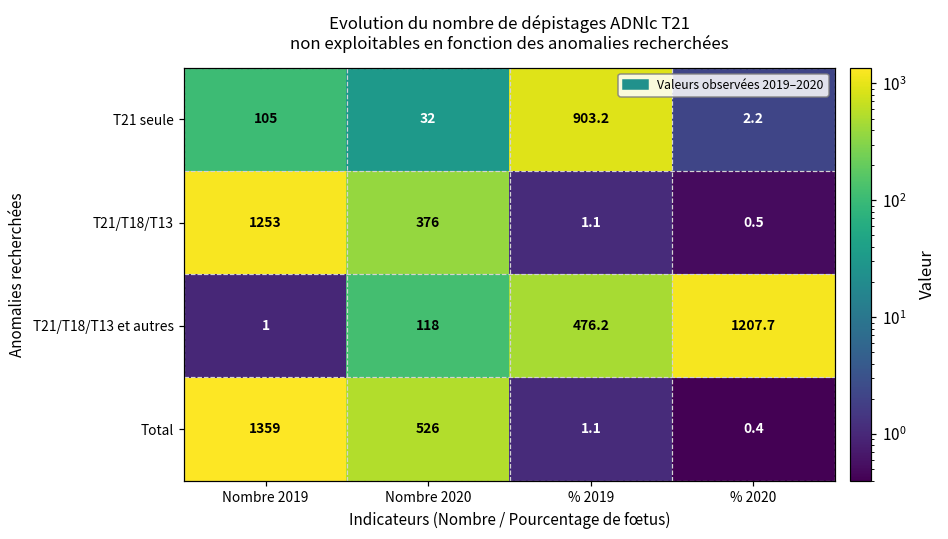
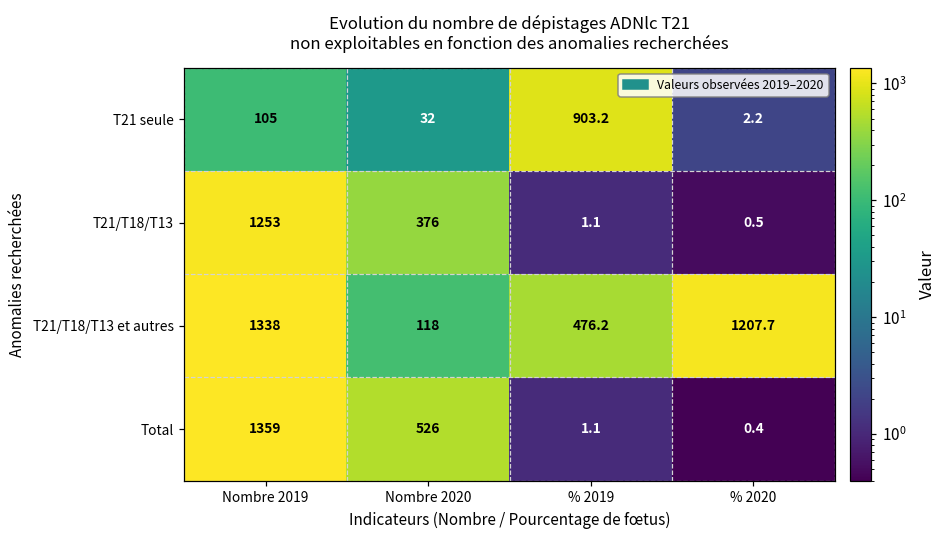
  {
    "T21 seule": {
      "Nombre 2019": 105,
      "Nombre 2020": 32,
      "% 2019": 903.2,
      "% 2020": 2.2
    },
    "T21/T18/T13": {
      "Nombre 2019": 1253,
      "Nombre 2020": 376,
      "% 2019": 1.1,
      "% 2020": 0.5
    },
    "T21/T18/T13 et autres": {
-     "Nombre 2019": 1,
+     "Nombre 2019": 1338,
      "Nombre 2020": 118,
      "% 2019": 476.2,
      "% 2020": 1207.7
    },
    "Total": {
      "Nombre 2019": 1359,
      "Nombre 2020": 526,
      "% 2019": 1.1,
      "% 2020": 0.4
    }
  }
